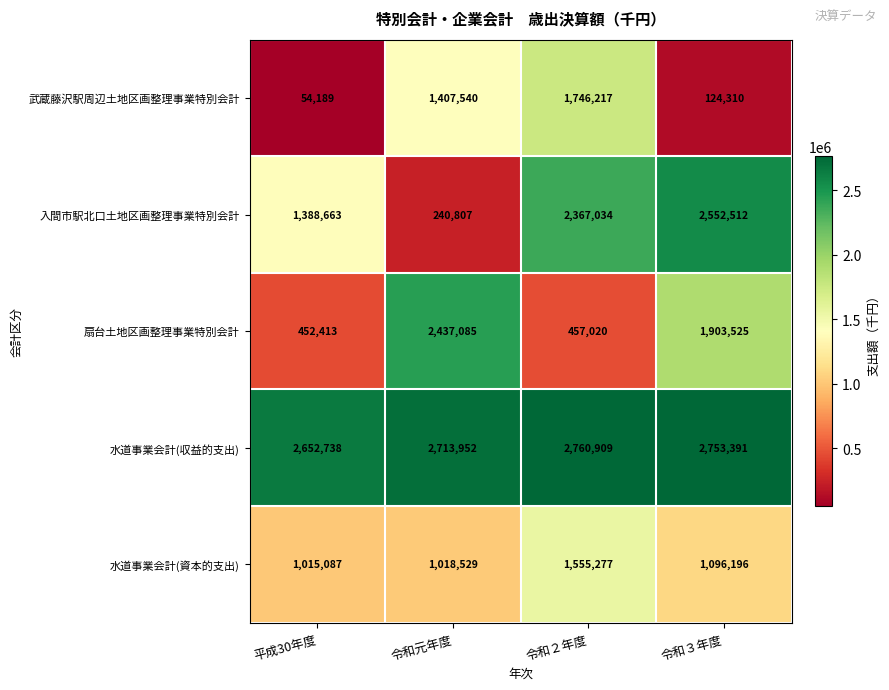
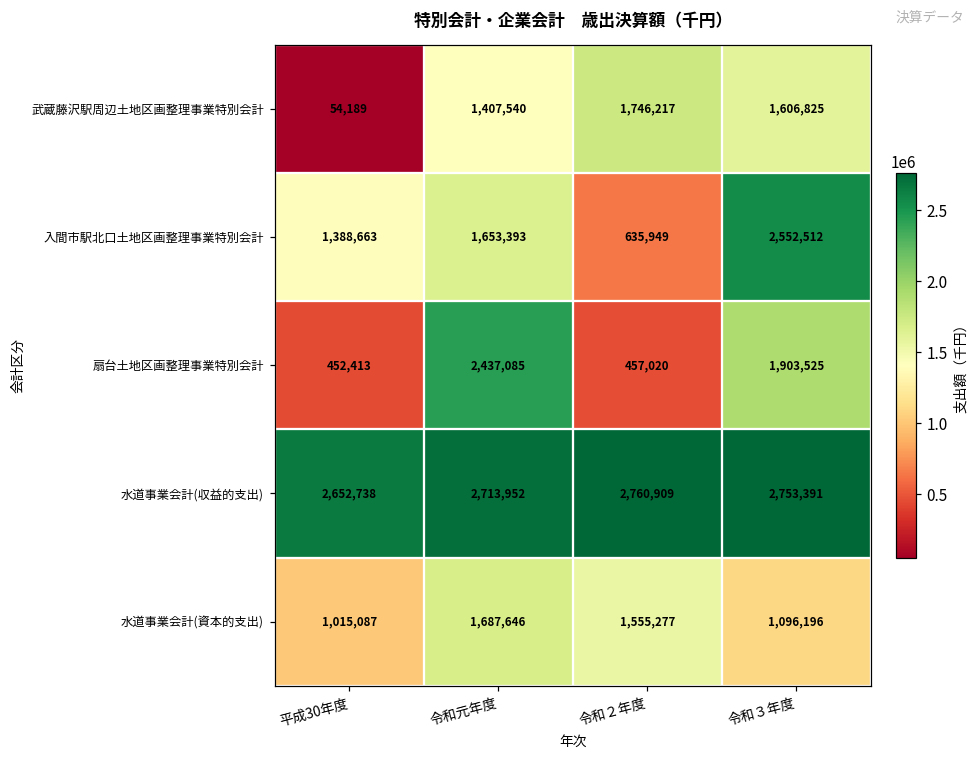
  {
    "武蔵藤沢駅周辺土地区画整理事業特別会計": {
      "平成30年度": "54,189",
      "令和元年度": "1,407,540",
      "令和２年度": "1,746,217",
-     "令和３年度": "124,310"
+     "令和３年度": "1,606,825"
    },
    "入間市駅北口土地区画整理事業特別会計": {
      "平成30年度": "1,388,663",
-     "令和元年度": "240,807",
-     "令和２年度": "2,367,034",
+     "令和元年度": "1,653,393",
+     "令和２年度": "635,949",
      "令和３年度": "2,552,512"
    },
    "扇台土地区画整理事業特別会計": {
      "平成30年度": "452,413",
      "令和元年度": "2,437,085",
      "令和２年度": "457,020",
      "令和３年度": "1,903,525"
    },
    "水道事業会計(収益的支出)": {
      "平成30年度": "2,652,738",
      "令和元年度": "2,713,952",
      "令和２年度": "2,760,909",
      "令和３年度": "2,753,391"
    },
    "水道事業会計(資本的支出)": {
      "平成30年度": "1,015,087",
-     "令和元年度": "1,018,529",
+     "令和元年度": "1,687,646",
      "令和２年度": "1,555,277",
      "令和３年度": "1,096,196"
    }
  }
